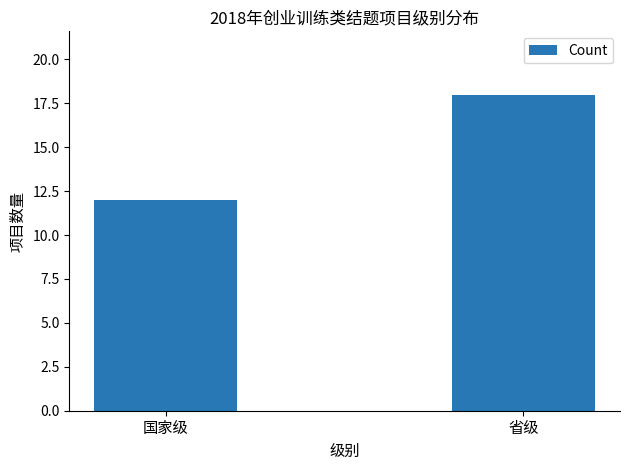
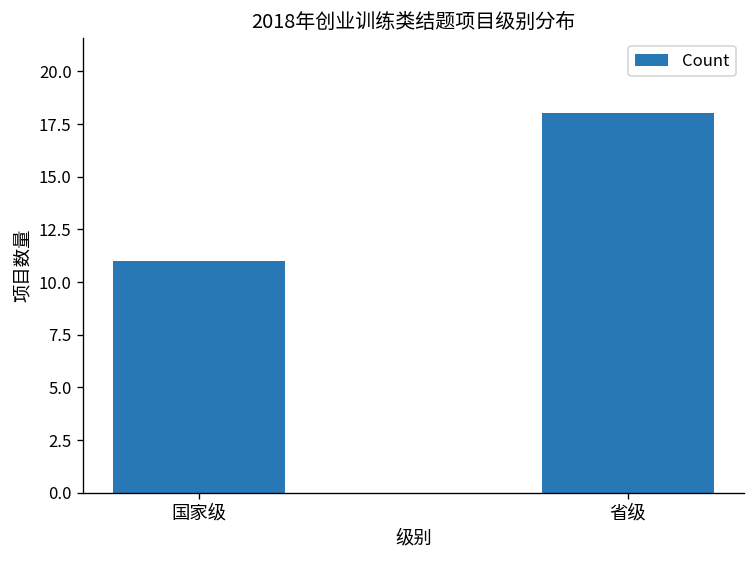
  {
-   "国家级": 12,
+   "国家级": 11,
    "省级": 18
  }
